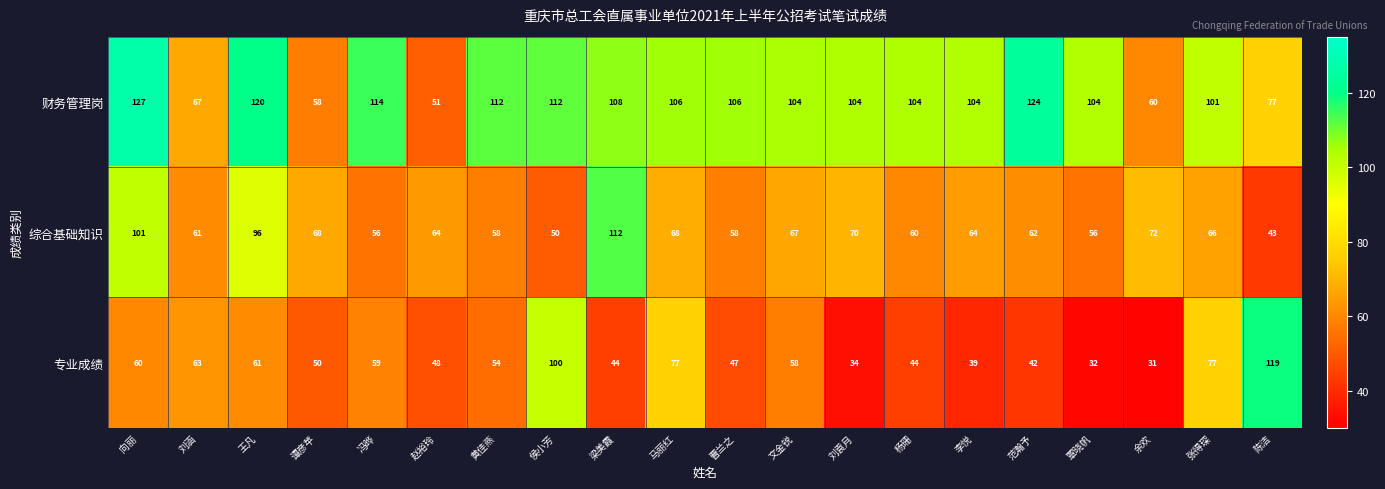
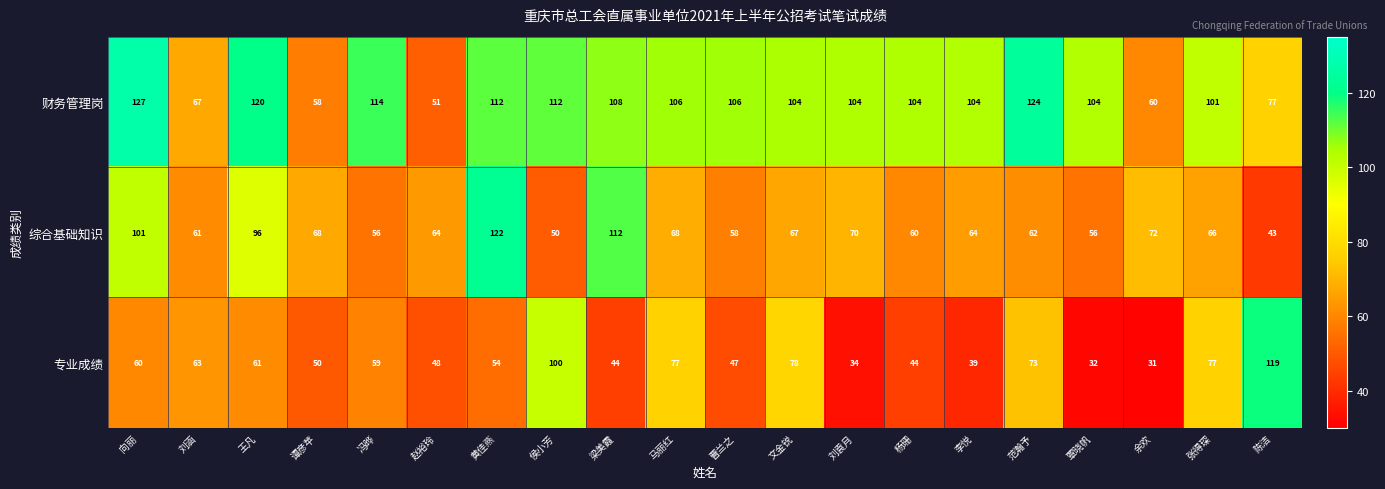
  {
    "财务管理岗": {
      "向丽": 127,
      "刘涵": 67,
      "王凡": 120,
      "谭彦苹": 58,
      "冯晔": 114,
      "赵裕玲": 51,
      "黄佳燕": 112,
      "侯小芳": 112,
      "梁美霞": 108,
      "马丽红": 106,
      "曹兰之": 106,
      "文金锐": 104,
      "刘袁月": 104,
      "杨珊": 104,
      "李悦": 104,
      "范瀚予": 124,
      "覃晓帆": 104,
      "余欢": 60,
      "张得琛": 101,
      "陈洁": 77
    },
    "综合基础知识": {
      "向丽": 101,
      "刘涵": 61,
      "王凡": 96,
      "谭彦苹": 68,
      "冯晔": 56,
      "赵裕玲": 64,
-     "黄佳燕": 58,
+     "黄佳燕": 122,
      "侯小芳": 50,
      "梁美霞": 112,
      "马丽红": 68,
      "曹兰之": 58,
      "文金锐": 67,
      "刘袁月": 70,
      "杨珊": 60,
      "李悦": 64,
      "范瀚予": 62,
      "覃晓帆": 56,
      "余欢": 72,
      "张得琛": 66,
      "陈洁": 43
    },
    "专业成绩": {
      "向丽": 60,
      "刘涵": 63,
      "王凡": 61,
      "谭彦苹": 50,
      "冯晔": 59,
      "赵裕玲": 48,
      "黄佳燕": 54,
      "侯小芳": 100,
      "梁美霞": 44,
      "马丽红": 77,
      "曹兰之": 47,
-     "文金锐": 58,
+     "文金锐": 78,
      "刘袁月": 34,
      "杨珊": 44,
      "李悦": 39,
-     "范瀚予": 42,
+     "范瀚予": 73,
      "覃晓帆": 32,
      "余欢": 31,
      "张得琛": 77,
      "陈洁": 119
    }
  }
